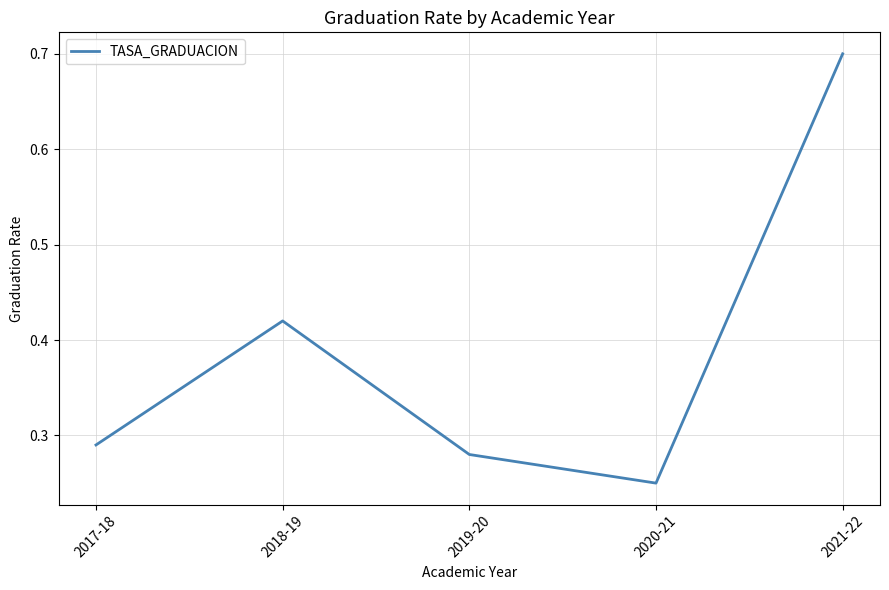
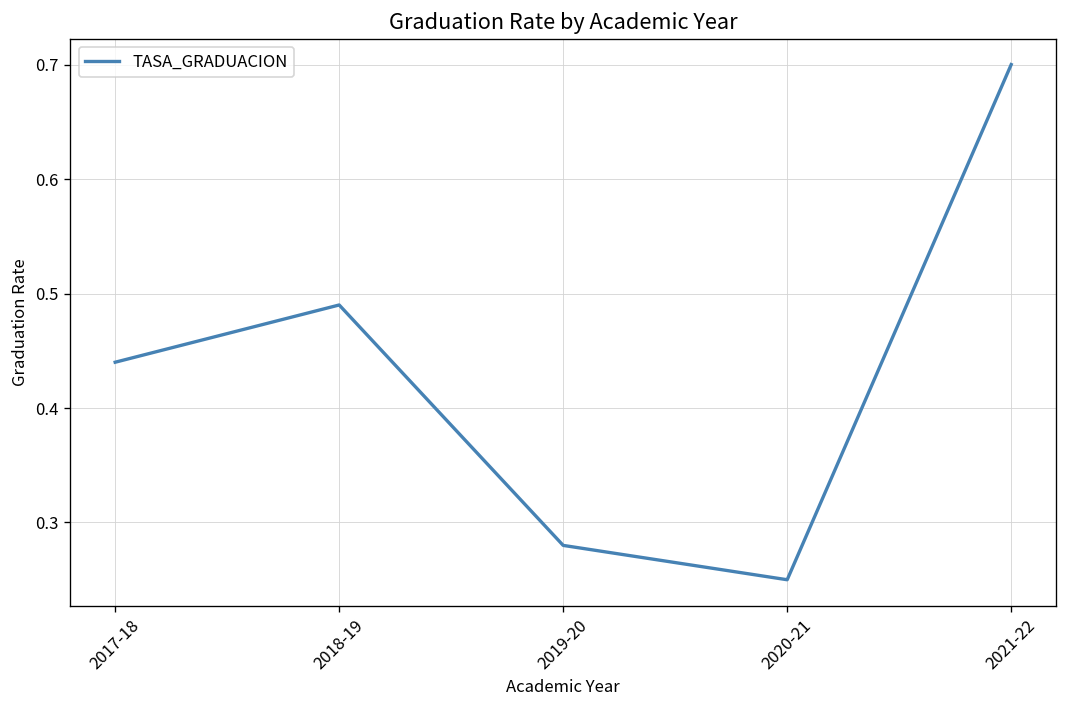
  {
-   "2017-18": 0.29,
-   "2018-19": 0.42,
+   "2017-18": 0.44,
+   "2018-19": 0.49,
    "2019-20": 0.28,
    "2020-21": 0.25,
    "2021-22": 0.70
  }
